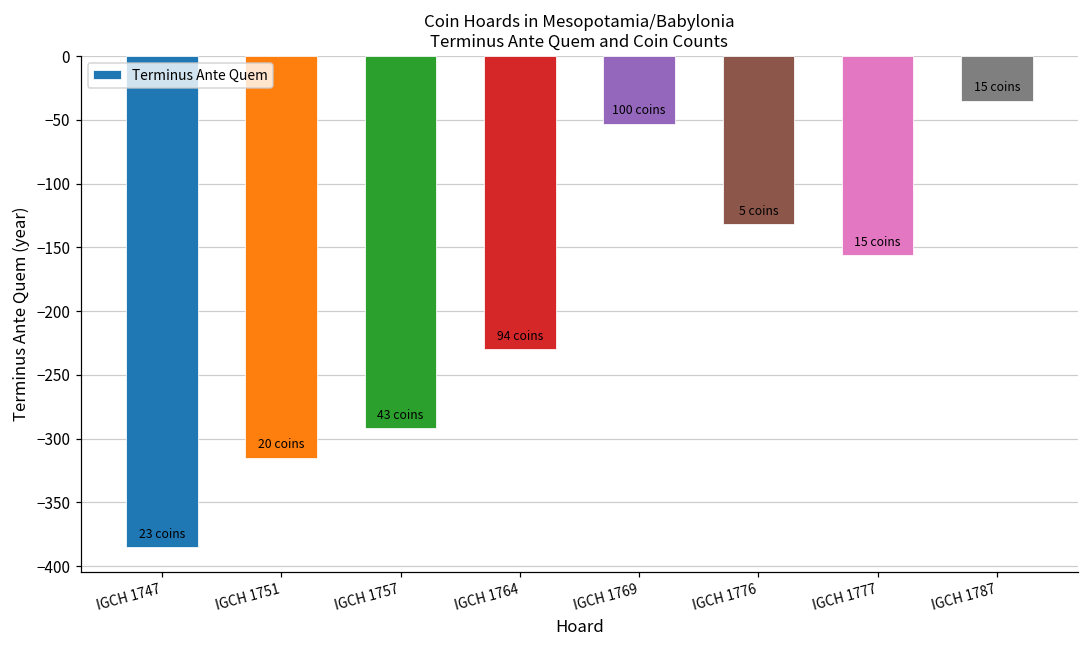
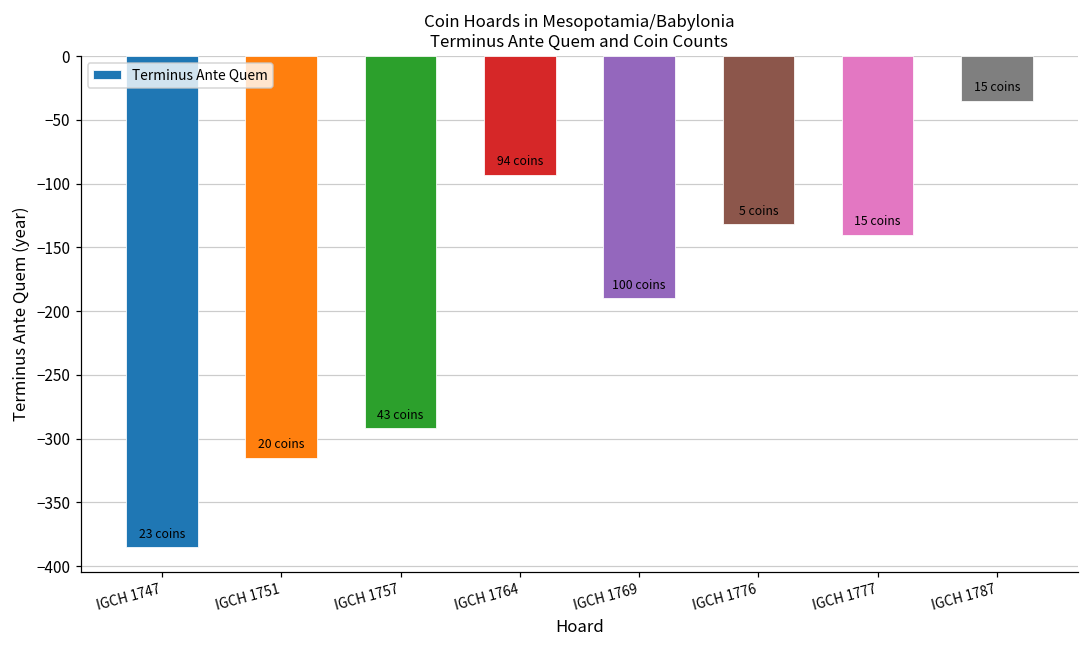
  {
-   "IGCH 1764": -230,
-   "IGCH 1769": -53,
-   "IGCH 1777": -156
+   "IGCH 1764": -93,
+   "IGCH 1769": -190,
+   "IGCH 1777": -140
  }
